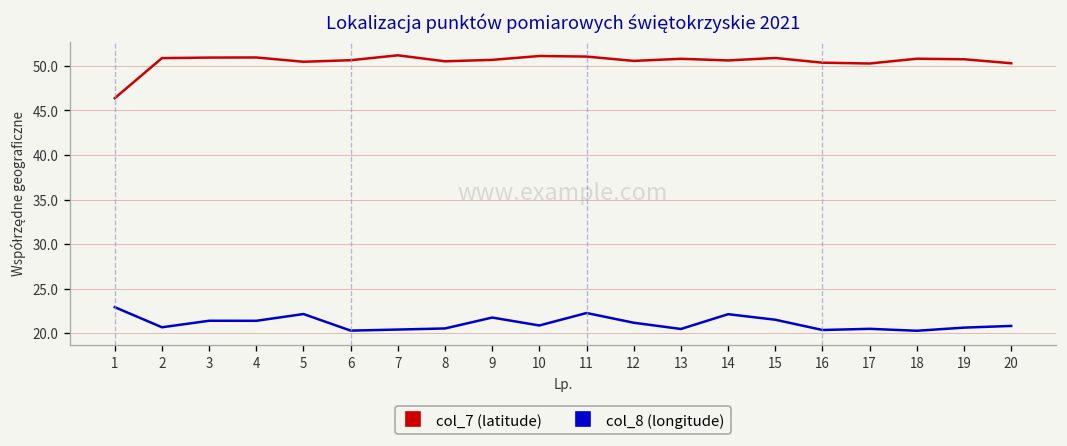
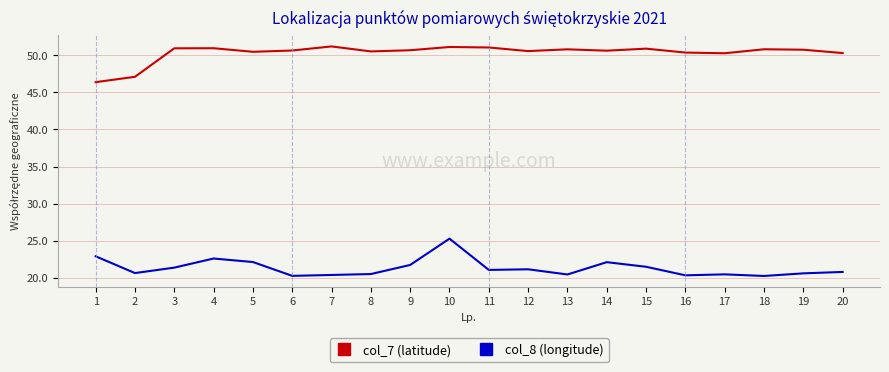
  {
    "col_7 (latitude)": {
      "1": 46,
-     "2": 51,
+     "2": 47,
      "3": 51,
      "4": 51,
      "5": 50,
      "6": 51,
      "7": 51,
      "8": 51,
      "9": 51,
      "10": 51,
      "11": 51,
      "12": 51,
      "13": 51,
      "14": 51,
      "15": 51,
      "16": 50,
      "17": 50,
      "18": 51,
      "19": 51,
      "20": 50
    },
    "col_8 (longitude)": {
      "1": 23,
      "2": 21,
      "3": 21,
-     "4": 21,
+     "4": 23,
      "5": 22,
      "6": 20,
      "7": 20,
      "8": 21,
      "9": 22,
-     "10": 21,
-     "11": 22,
+     "10": 25,
+     "11": 21,
      "12": 21,
      "13": 20,
      "14": 22,
      "15": 22,
      "16": 20,
      "17": 20,
      "18": 20,
      "19": 21,
      "20": 21
    }
  }
